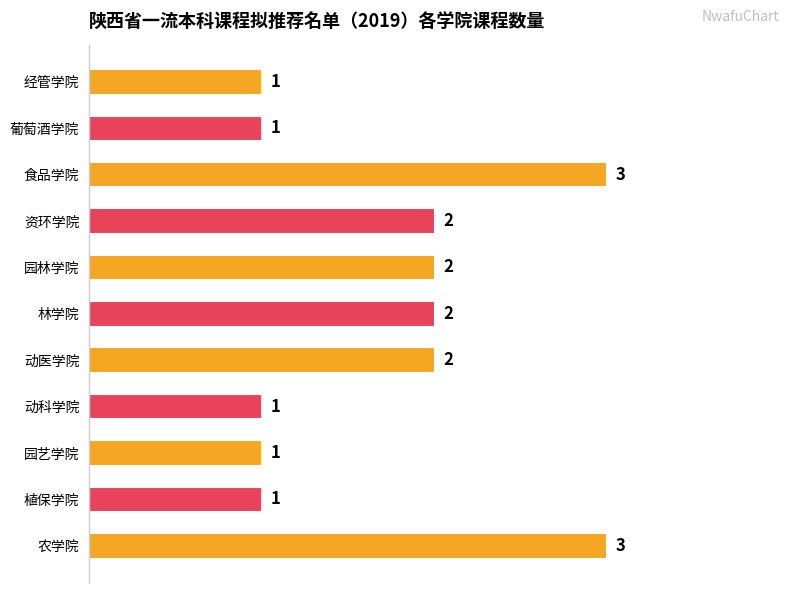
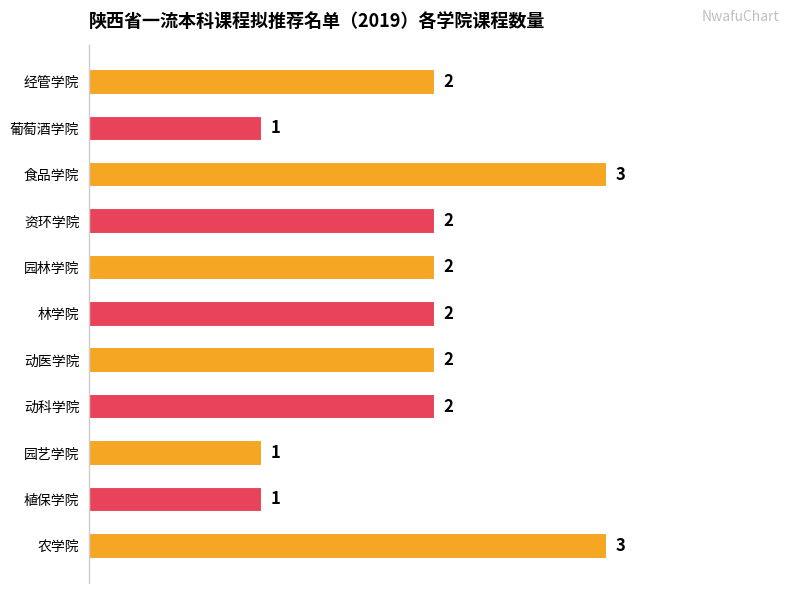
  {
-   "经管学院": 1,
+   "经管学院": 2,
    "葡萄酒学院": 1,
    "食品学院": 3,
    "资环学院": 2,
    "园林学院": 2,
    "林学院": 2,
    "动医学院": 2,
-   "动科学院": 1,
+   "动科学院": 2,
    "园艺学院": 1,
    "植保学院": 1,
    "农学院": 3
  }
